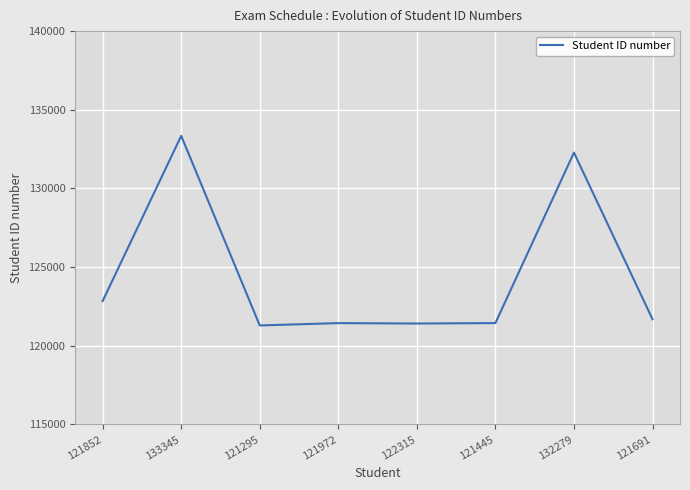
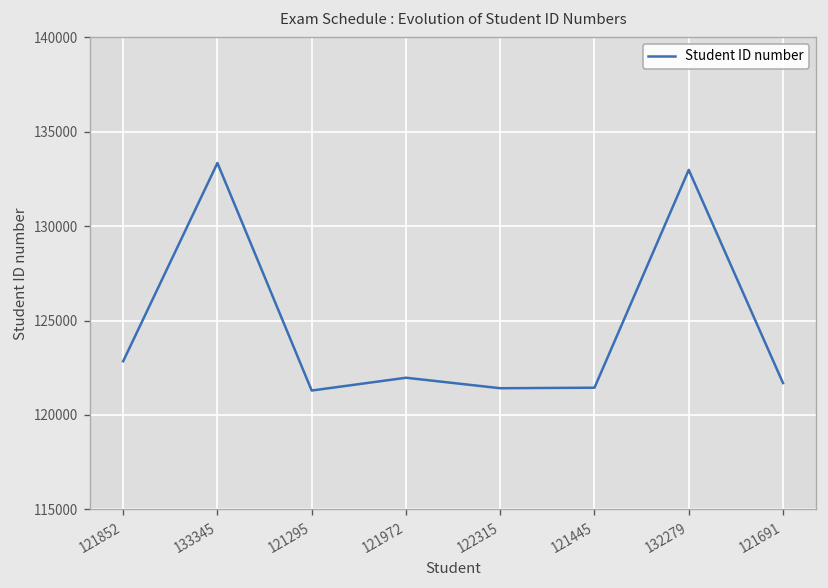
  {
    "121852": 122800,
    "133345": 133300,
    "121295": 121300,
-   "121972": 121400,
+   "121972": 122000,
    "122315": 121400,
    "121445": 121400,
-   "132279": 132300,
+   "132279": 133000,
    "121691": 121700
  }
